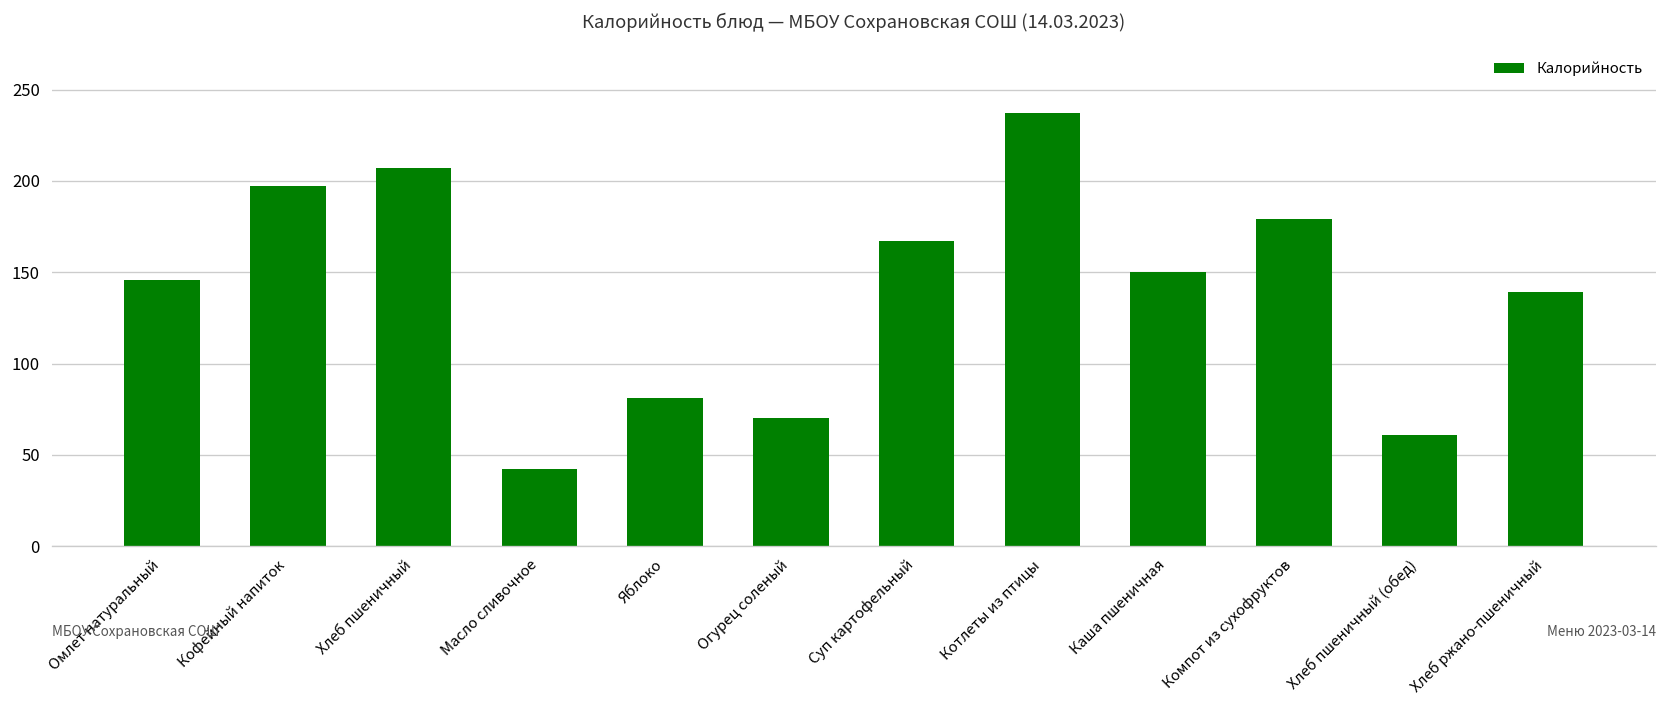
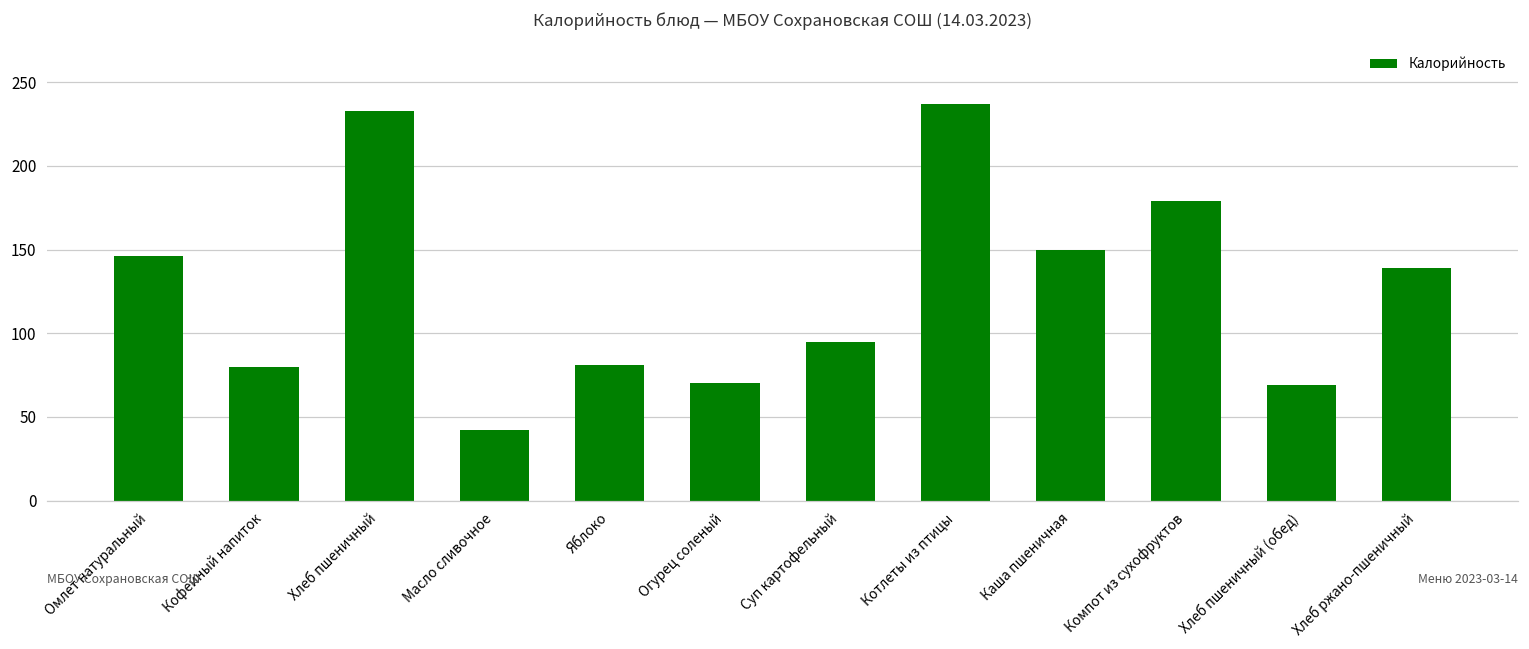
  {
    "Омлет натуральный": 146,
-   "Кофейный напиток": 197,
-   "Хлеб пшеничный": 207,
+   "Кофейный напиток": 80,
+   "Хлеб пшеничный": 233,
    "Масло сливочное": 42,
    "Яблоко": 81,
    "Огурец соленый": 70,
-   "Суп картофельный": 167,
+   "Суп картофельный": 95,
    "Котлеты из птицы": 237,
    "Каша пшеничная": 150,
    "Компот из сухофруктов": 179,
-   "Хлеб пшеничный (обед)": 61,
+   "Хлеб пшеничный (обед)": 69,
    "Хлеб ржано-пшеничный": 139
  }
